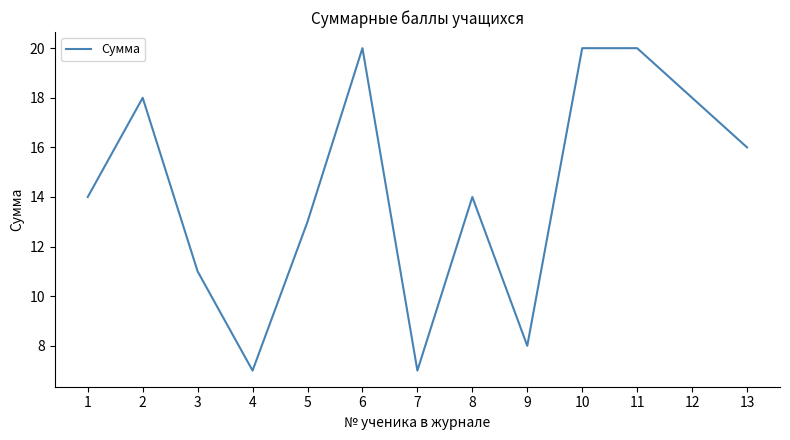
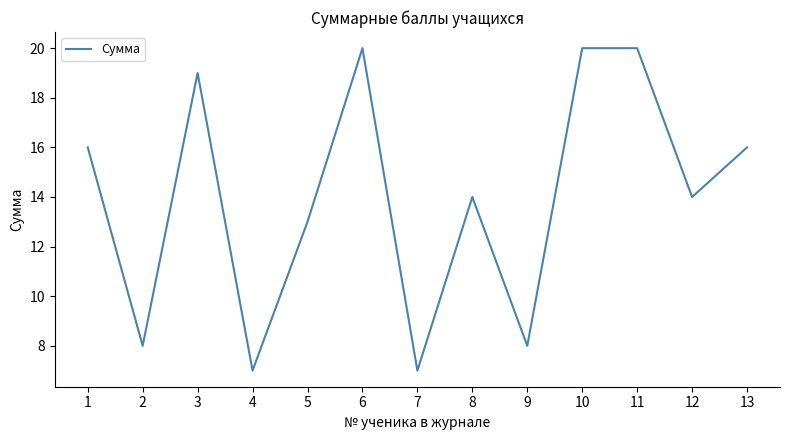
  {
-   "1": 14,
-   "2": 18,
-   "3": 11,
+   "1": 16,
+   "2": 8,
+   "3": 19,
    "4": 7,
    "5": 13,
    "6": 20,
    "7": 7,
    "8": 14,
    "9": 8,
    "10": 20,
    "11": 20,
-   "12": 18,
+   "12": 14,
    "13": 16
  }
